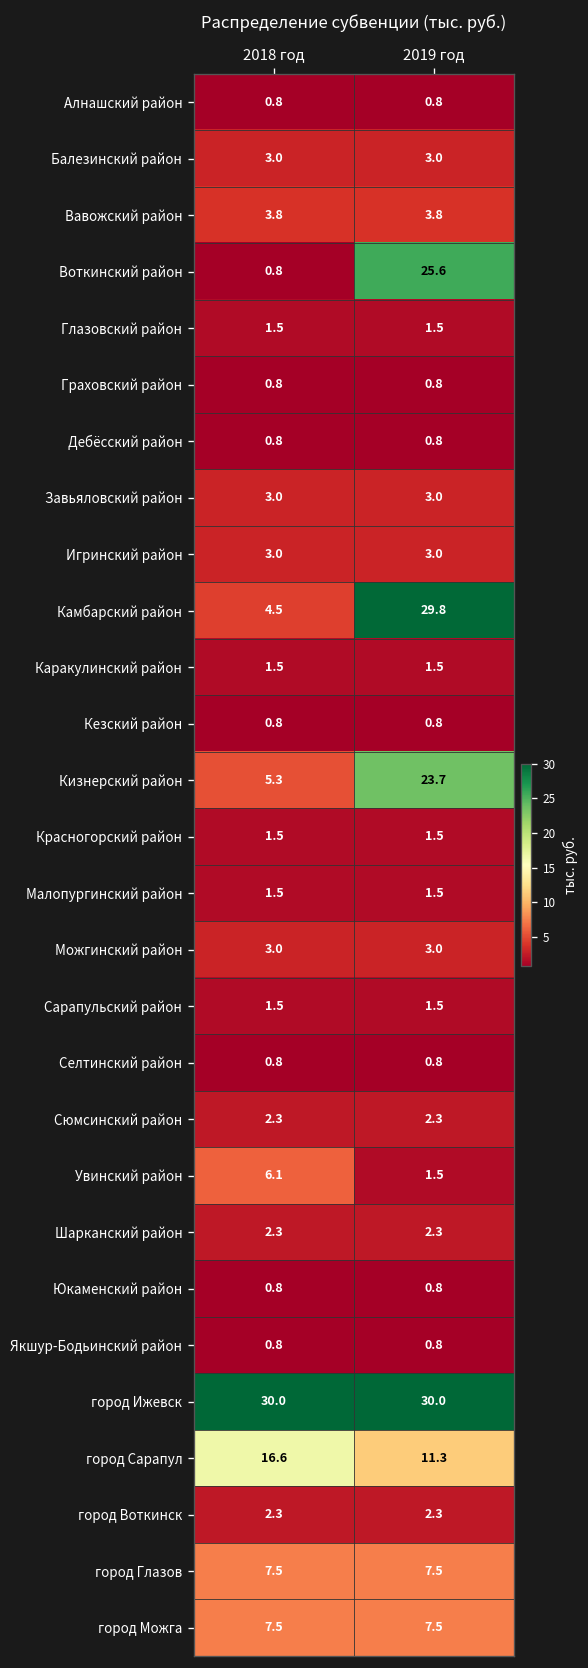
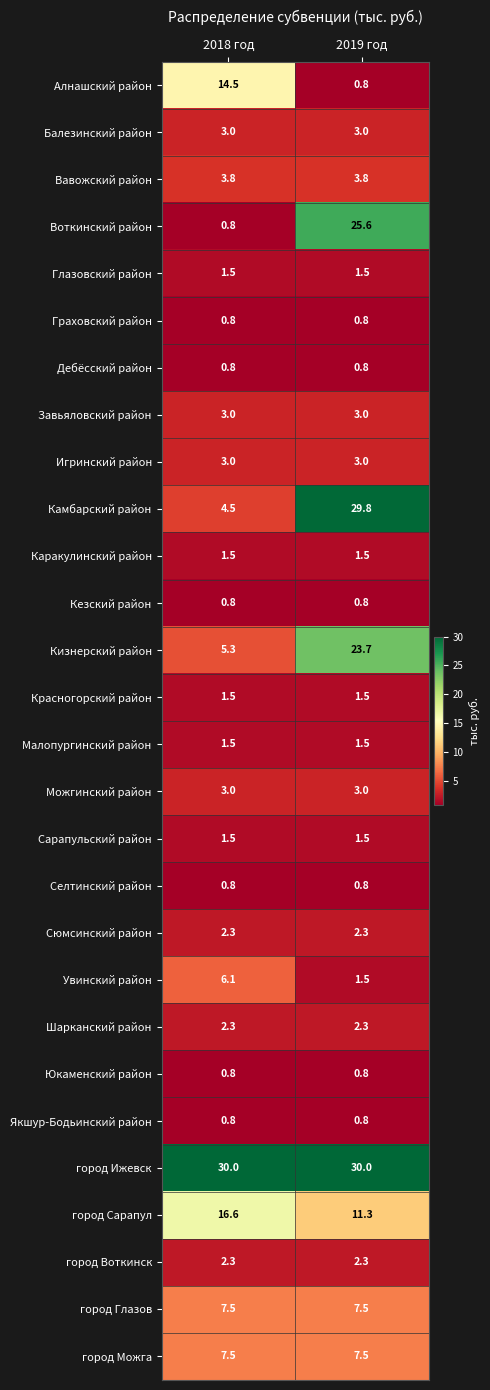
  {
    "Алнашский район": {
-     "2018 год": 0.8,
+     "2018 год": 14.5,
      "2019 год": 0.8
    },
    "Балезинский район": {
      "2018 год": 3.0,
      "2019 год": 3.0
    },
    "Вавожский район": {
      "2018 год": 3.8,
      "2019 год": 3.8
    },
    "Воткинский район": {
      "2018 год": 0.8,
      "2019 год": 25.6
    },
    "Глазовский район": {
      "2018 год": 1.5,
      "2019 год": 1.5
    },
    "Граховский район": {
      "2018 год": 0.8,
      "2019 год": 0.8
    },
    "Дебёсский район": {
      "2018 год": 0.8,
      "2019 год": 0.8
    },
    "Завьяловский район": {
      "2018 год": 3.0,
      "2019 год": 3.0
    },
    "Игринский район": {
      "2018 год": 3.0,
      "2019 год": 3.0
    },
    "Камбарский район": {
      "2018 год": 4.5,
      "2019 год": 29.8
    },
    "Каракулинский район": {
      "2018 год": 1.5,
      "2019 год": 1.5
    },
    "Кезский район": {
      "2018 год": 0.8,
      "2019 год": 0.8
    },
    "Кизнерский район": {
      "2018 год": 5.3,
      "2019 год": 23.7
    },
    "Красногорский район": {
      "2018 год": 1.5,
      "2019 год": 1.5
    },
    "Малопургинский район": {
      "2018 год": 1.5,
      "2019 год": 1.5
    },
    "Можгинский район": {
      "2018 год": 3.0,
      "2019 год": 3.0
    },
    "Сарапульский район": {
      "2018 год": 1.5,
      "2019 год": 1.5
    },
    "Селтинский район": {
      "2018 год": 0.8,
      "2019 год": 0.8
    },
    "Сюмсинский район": {
      "2018 год": 2.3,
      "2019 год": 2.3
    },
    "Увинский район": {
      "2018 год": 6.1,
      "2019 год": 1.5
    },
    "Шарканский район": {
      "2018 год": 2.3,
      "2019 год": 2.3
    },
    "Юкаменский район": {
      "2018 год": 0.8,
      "2019 год": 0.8
    },
    "Якшур-Бодьинский район": {
      "2018 год": 0.8,
      "2019 год": 0.8
    },
    "город Ижевск": {
      "2018 год": 30.0,
      "2019 год": 30.0
    },
    "город Сарапул": {
      "2018 год": 16.6,
      "2019 год": 11.3
    },
    "город Воткинск": {
      "2018 год": 2.3,
      "2019 год": 2.3
    },
    "город Глазов": {
      "2018 год": 7.5,
      "2019 год": 7.5
    },
    "город Можга": {
      "2018 год": 7.5,
      "2019 год": 7.5
    }
  }
